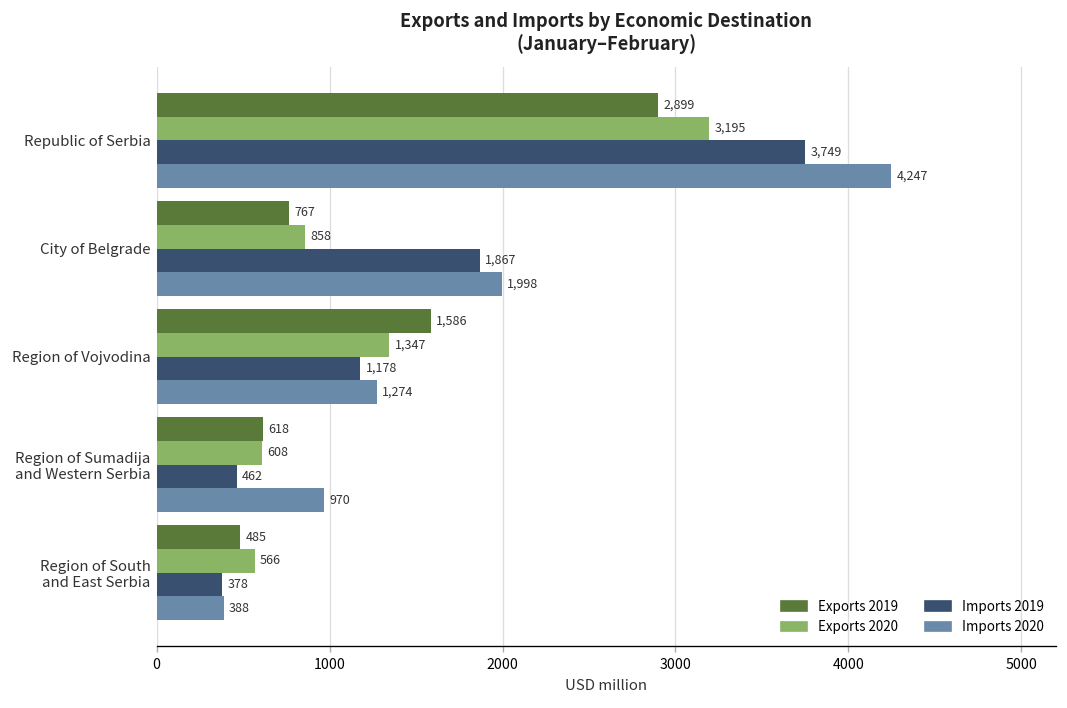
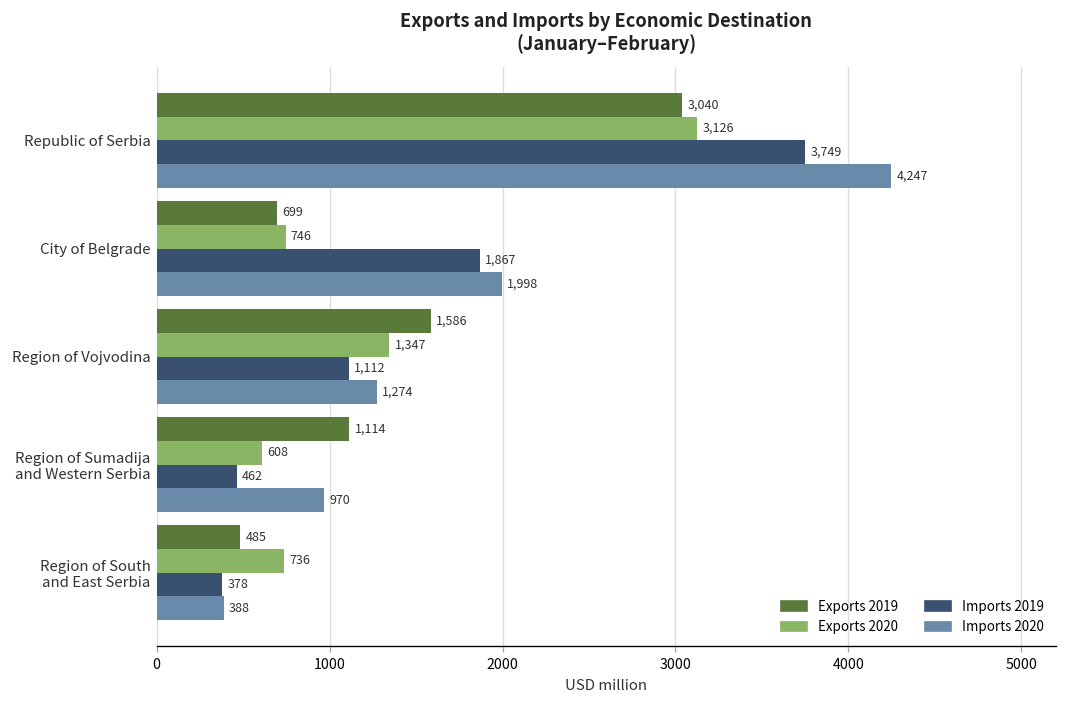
  {
    "Exports 2019": {
-     "Republic of Serbia": "2,899",
-     "City of Belgrade": "767",
+     "Republic of Serbia": "3,040",
+     "City of Belgrade": "699",
      "Region of Vojvodina": "1,586",
-     "Region of Sumadija and Western Serbia": "618",
+     "Region of Sumadija and Western Serbia": "1,114",
      "Region of South and East Serbia": "485"
    },
    "Exports 2020": {
-     "Republic of Serbia": "3,195",
-     "City of Belgrade": "858",
+     "Republic of Serbia": "3,126",
+     "City of Belgrade": "746",
      "Region of Vojvodina": "1,347",
      "Region of Sumadija and Western Serbia": "608",
-     "Region of South and East Serbia": "566"
+     "Region of South and East Serbia": "736"
    },
    "Imports 2019": {
      "Republic of Serbia": "3,749",
      "City of Belgrade": "1,867",
-     "Region of Vojvodina": "1,178",
+     "Region of Vojvodina": "1,112",
      "Region of Sumadija and Western Serbia": "462",
      "Region of South and East Serbia": "378"
    },
    "Imports 2020": {
      "Republic of Serbia": "4,247",
      "City of Belgrade": "1,998",
      "Region of Vojvodina": "1,274",
      "Region of Sumadija and Western Serbia": "970",
      "Region of South and East Serbia": "388"
    }
  }
